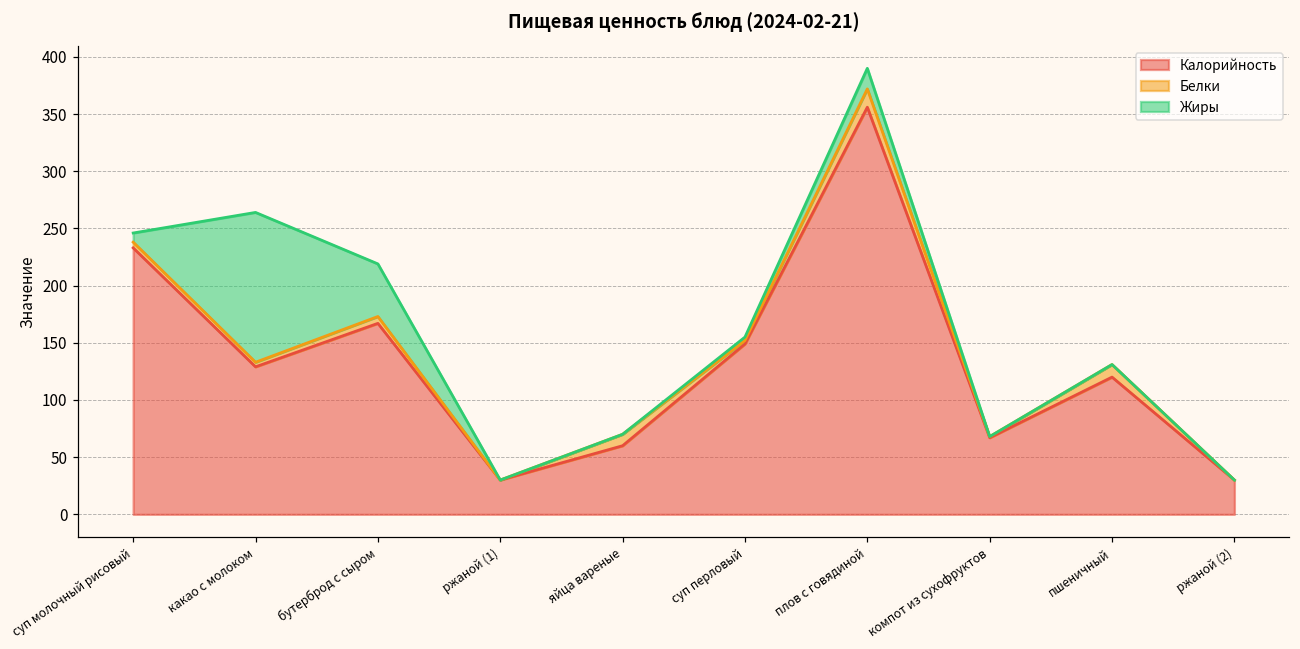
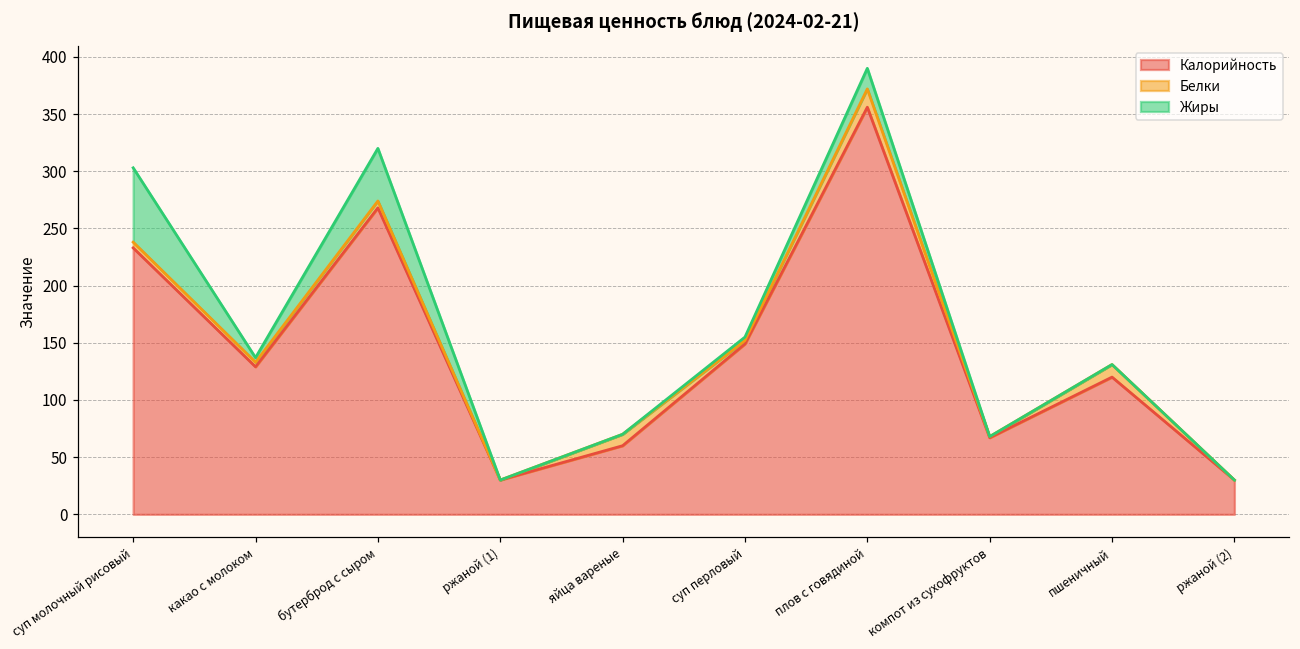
  {
    "Калорийность": {
      "суп молочный рисовый": 233,
      "какао с молоком": 129,
-     "бутерброд с сыром": 167,
+     "бутерброд с сыром": 268,
      "яйца вареные": 60,
      "суп перловый": 149,
      "плов с говядиной": 356,
      "пшеничный": 120
    },
    "Белки": {
      "суп молочный рисовый": 5,
      "какао с молоком": 4,
      "бутерброд с сыром": 6,
      "суп перловый": 3,
      "плов с говядиной": 16
    },
    "Жиры": {
-     "суп молочный рисовый": 8,
-     "какао с молоком": 131,
+     "суп молочный рисовый": 65,
+     "какао с молоком": 4,
      "бутерброд с сыром": 46,
      "суп перловый": 3,
      "плов с говядиной": 18
    }
  }
